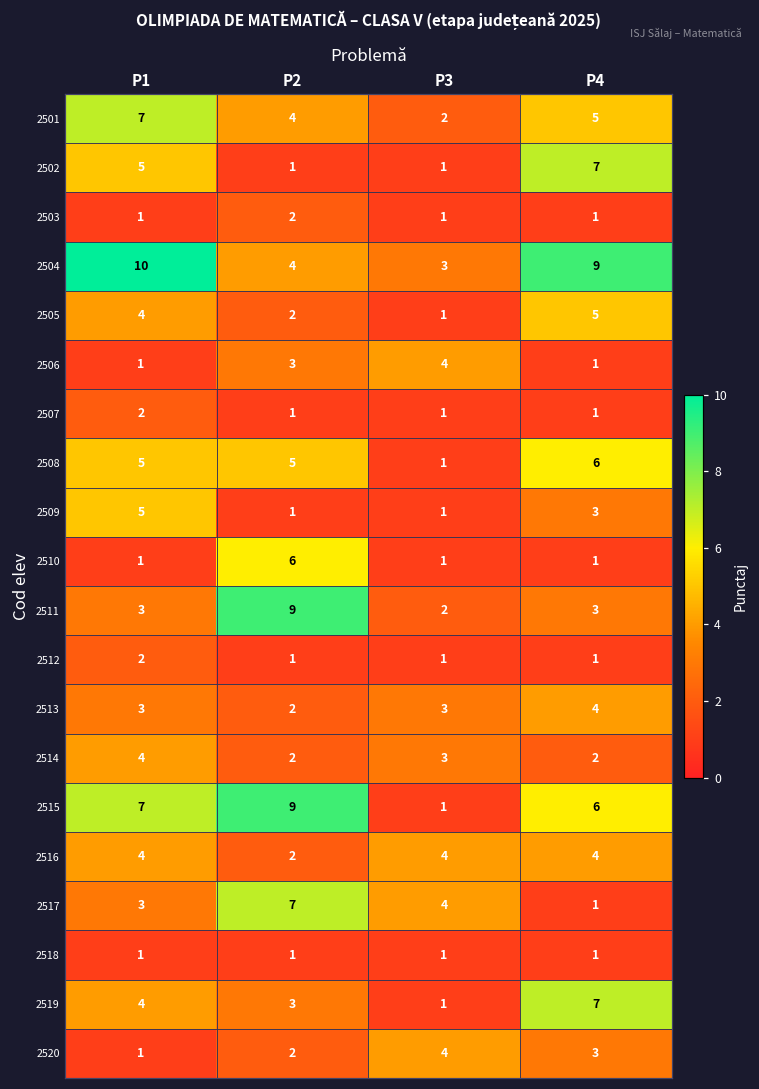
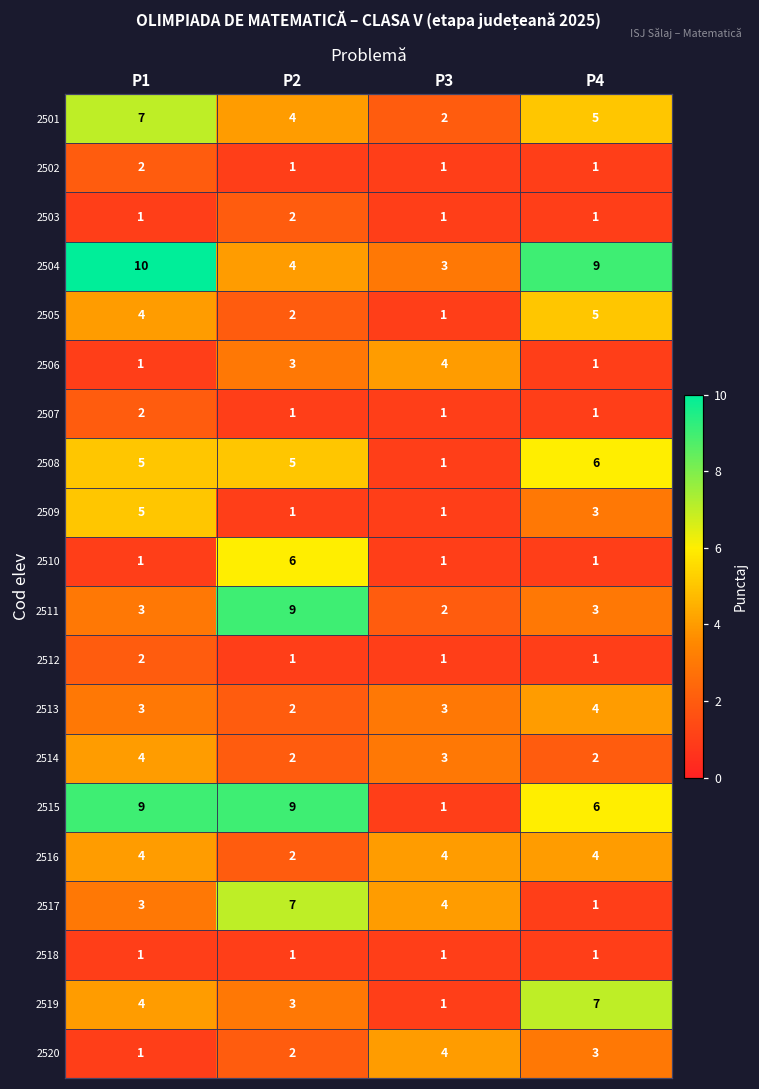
  {
    "2501": {
      "P1": 7,
      "P2": 4,
      "P3": 2,
      "P4": 5
    },
    "2502": {
-     "P1": 5,
+     "P1": 2,
      "P2": 1,
      "P3": 1,
-     "P4": 7
+     "P4": 1
    },
    "2503": {
      "P1": 1,
      "P2": 2,
      "P3": 1,
      "P4": 1
    },
    "2504": {
      "P1": 10,
      "P2": 4,
      "P3": 3,
      "P4": 9
    },
    "2505": {
      "P1": 4,
      "P2": 2,
      "P3": 1,
      "P4": 5
    },
    "2506": {
      "P1": 1,
      "P2": 3,
      "P3": 4,
      "P4": 1
    },
    "2507": {
      "P1": 2,
      "P2": 1,
      "P3": 1,
      "P4": 1
    },
    "2508": {
      "P1": 5,
      "P2": 5,
      "P3": 1,
      "P4": 6
    },
    "2509": {
      "P1": 5,
      "P2": 1,
      "P3": 1,
      "P4": 3
    },
    "2510": {
      "P1": 1,
      "P2": 6,
      "P3": 1,
      "P4": 1
    },
    "2511": {
      "P1": 3,
      "P2": 9,
      "P3": 2,
      "P4": 3
    },
    "2512": {
      "P1": 2,
      "P2": 1,
      "P3": 1,
      "P4": 1
    },
    "2513": {
      "P1": 3,
      "P2": 2,
      "P3": 3,
      "P4": 4
    },
    "2514": {
      "P1": 4,
      "P2": 2,
      "P3": 3,
      "P4": 2
    },
    "2515": {
-     "P1": 7,
+     "P1": 9,
      "P2": 9,
      "P3": 1,
      "P4": 6
    },
    "2516": {
      "P1": 4,
      "P2": 2,
      "P3": 4,
      "P4": 4
    },
    "2517": {
      "P1": 3,
      "P2": 7,
      "P3": 4,
      "P4": 1
    },
    "2518": {
      "P1": 1,
      "P2": 1,
      "P3": 1,
      "P4": 1
    },
    "2519": {
      "P1": 4,
      "P2": 3,
      "P3": 1,
      "P4": 7
    },
    "2520": {
      "P1": 1,
      "P2": 2,
      "P3": 4,
      "P4": 3
    }
  }
